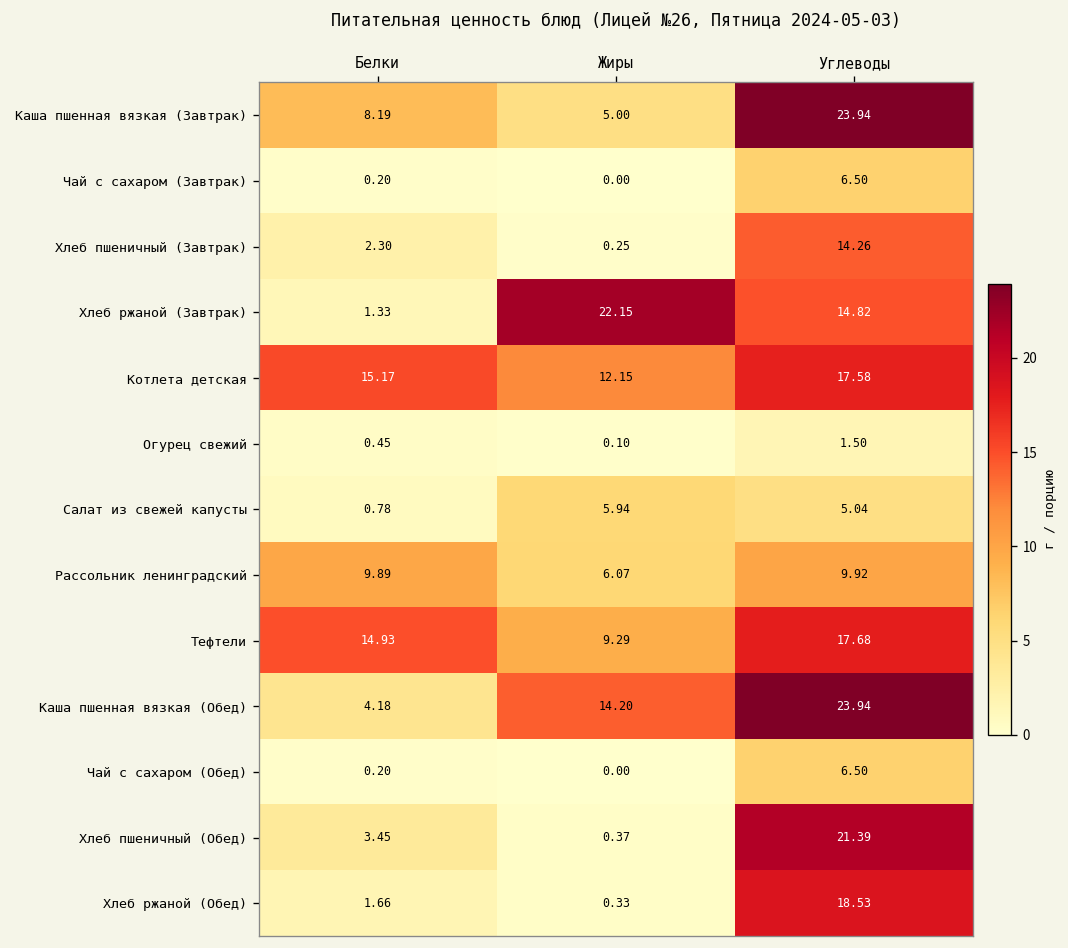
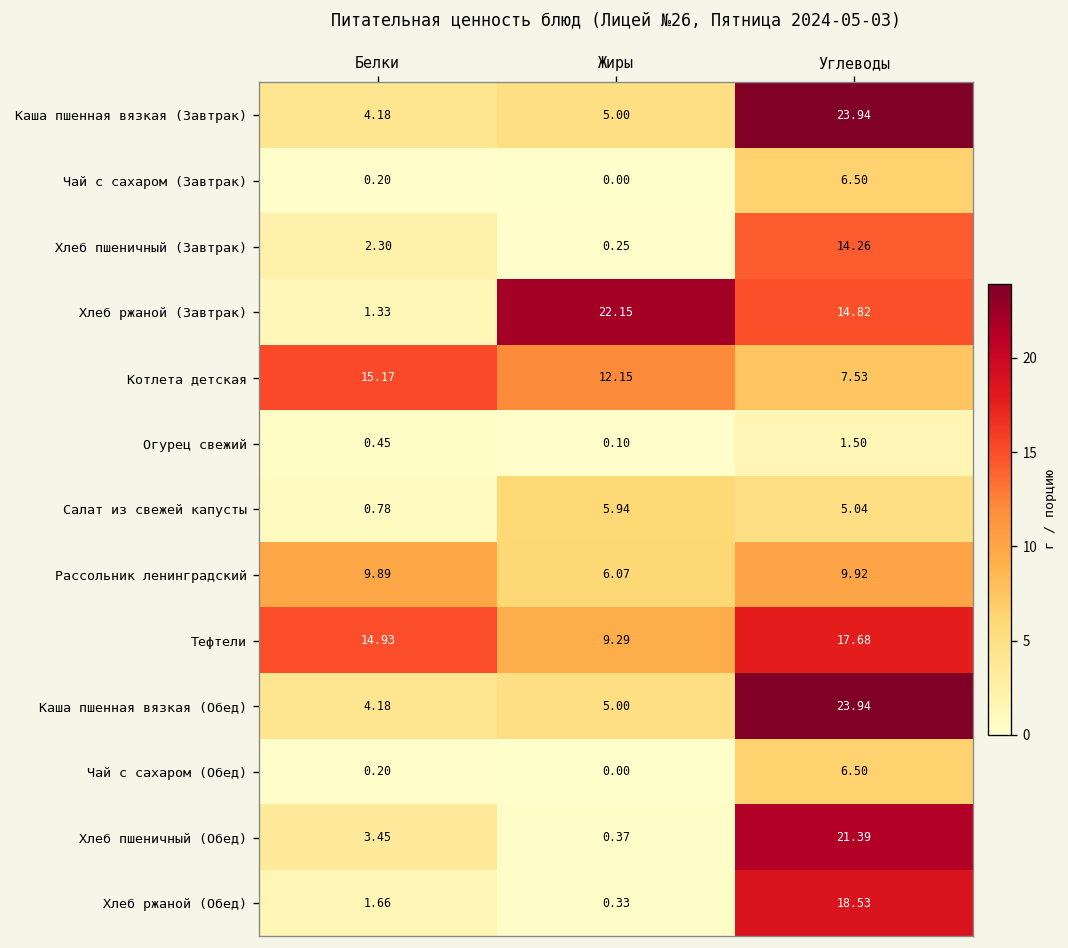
  {
    "Каша пшенная вязкая (Завтрак)": {
-     "Белки": 8.19,
+     "Белки": 4.18,
      "Жиры": 5.00,
      "Углеводы": 23.94
    },
    "Чай с сахаром (Завтрак)": {
      "Белки": 0.20,
      "Жиры": 0.00,
      "Углеводы": 6.50
    },
    "Хлеб пшеничный (Завтрак)": {
      "Белки": 2.30,
      "Жиры": 0.25,
      "Углеводы": 14.26
    },
    "Хлеб ржаной (Завтрак)": {
      "Белки": 1.33,
      "Жиры": 22.15,
      "Углеводы": 14.82
    },
    "Котлета детская": {
      "Белки": 15.17,
      "Жиры": 12.15,
-     "Углеводы": 17.58
+     "Углеводы": 7.53
    },
    "Огурец свежий": {
      "Белки": 0.45,
      "Жиры": 0.10,
      "Углеводы": 1.50
    },
    "Салат из свежей капусты": {
      "Белки": 0.78,
      "Жиры": 5.94,
      "Углеводы": 5.04
    },
    "Рассольник ленинградский": {
      "Белки": 9.89,
      "Жиры": 6.07,
      "Углеводы": 9.92
    },
    "Тефтели": {
      "Белки": 14.93,
      "Жиры": 9.29,
      "Углеводы": 17.68
    },
    "Каша пшенная вязкая (Обед)": {
      "Белки": 4.18,
-     "Жиры": 14.20,
+     "Жиры": 5.00,
      "Углеводы": 23.94
    },
    "Чай с сахаром (Обед)": {
      "Белки": 0.20,
      "Жиры": 0.00,
      "Углеводы": 6.50
    },
    "Хлеб пшеничный (Обед)": {
      "Белки": 3.45,
      "Жиры": 0.37,
      "Углеводы": 21.39
    },
    "Хлеб ржаной (Обед)": {
      "Белки": 1.66,
      "Жиры": 0.33,
      "Углеводы": 18.53
    }
  }
